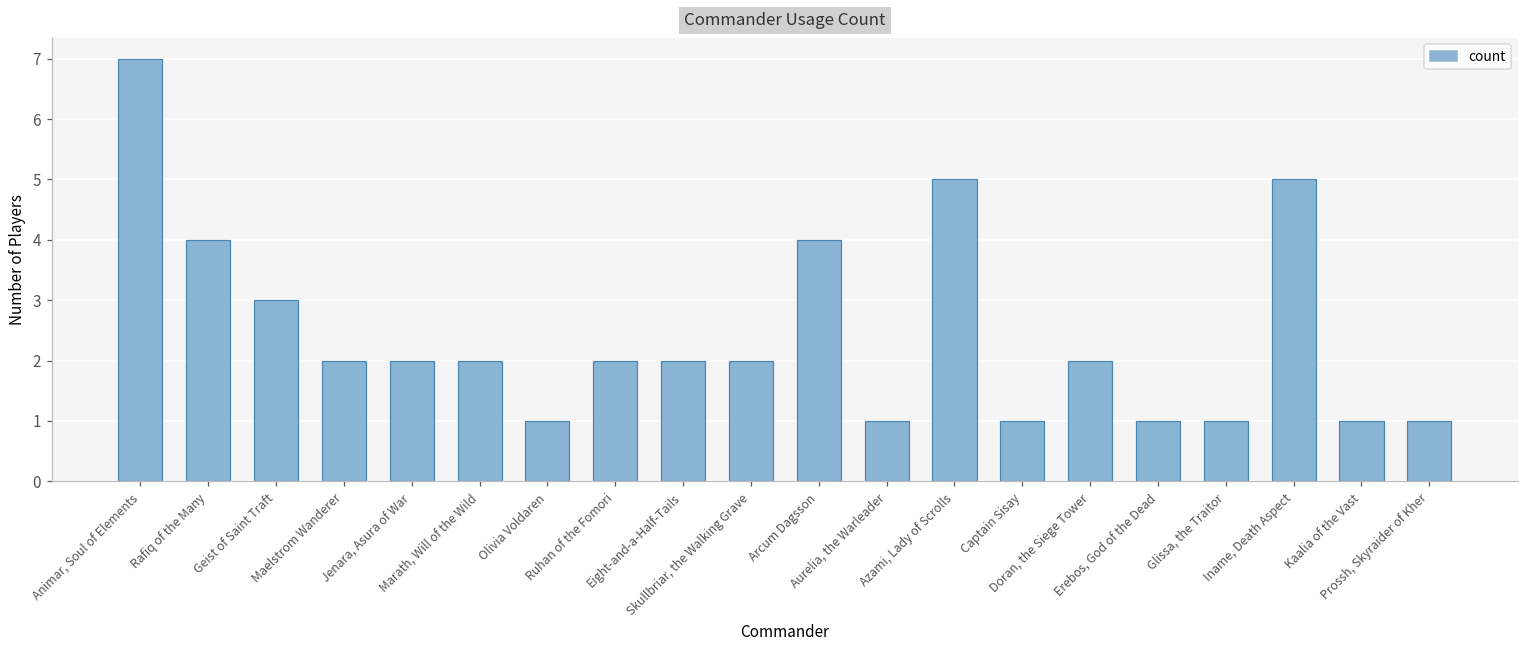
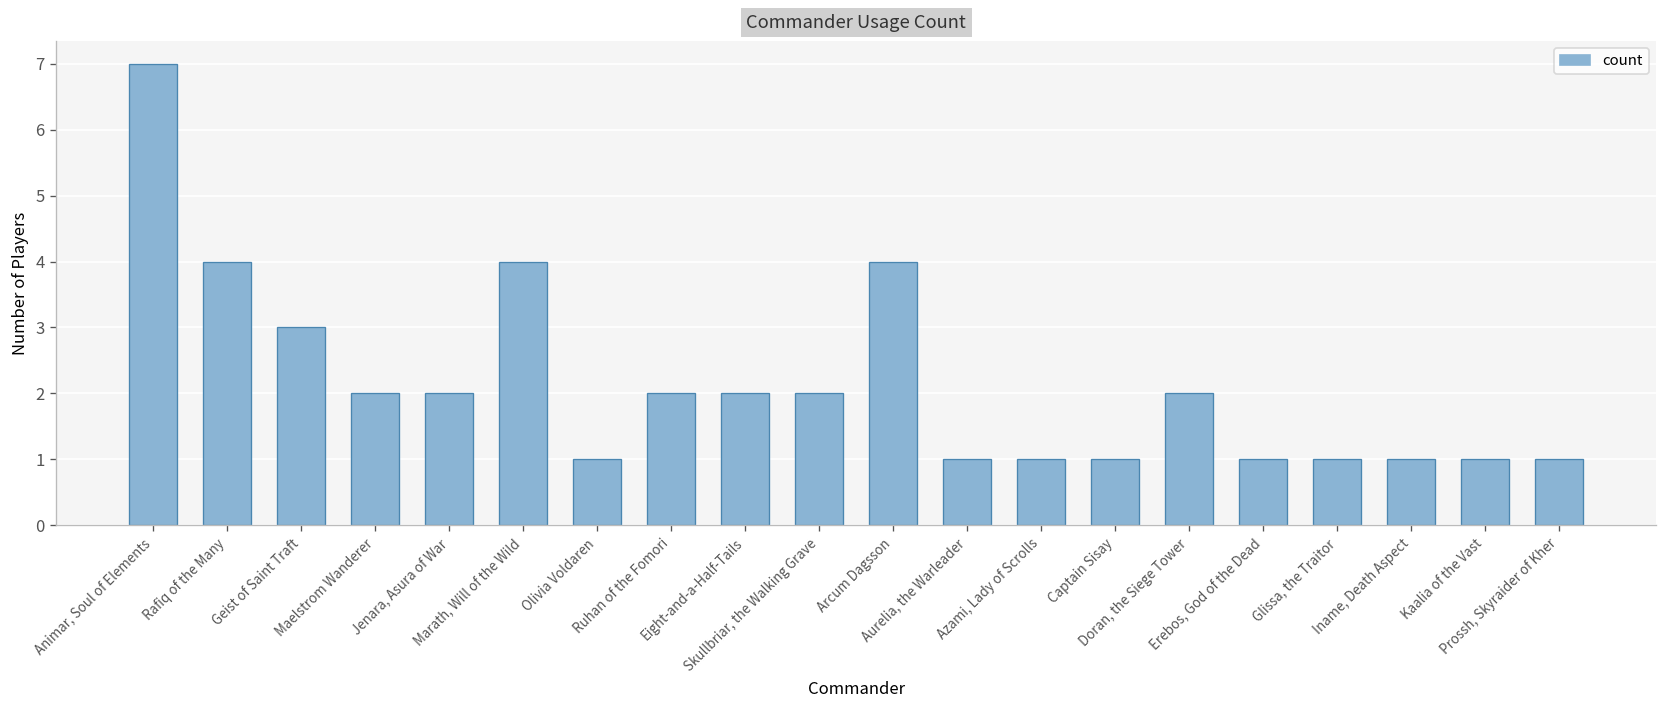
  {
    "Animar, Soul of Elements": 7,
    "Rafiq of the Many": 4,
    "Geist of Saint Traft": 3,
    "Maelstrom Wanderer": 2,
    "Jenara, Asura of War": 2,
-   "Marath, Will of the Wild": 2,
+   "Marath, Will of the Wild": 4,
    "Olivia Voldaren": 1,
    "Ruhan of the Fomori": 2,
    "Eight-and-a-Half-Tails": 2,
    "Skullbriar, the Walking Grave": 2,
    "Arcum Dagsson": 4,
    "Aurelia, the Warleader": 1,
-   "Azami, Lady of Scrolls": 5,
+   "Azami, Lady of Scrolls": 1,
    "Captain Sisay": 1,
    "Doran, the Siege Tower": 2,
    "Erebos, God of the Dead": 1,
    "Glissa, the Traitor": 1,
-   "Iname, Death Aspect": 5,
+   "Iname, Death Aspect": 1,
    "Kaalia of the Vast": 1,
    "Prossh, Skyraider of Kher": 1
  }
